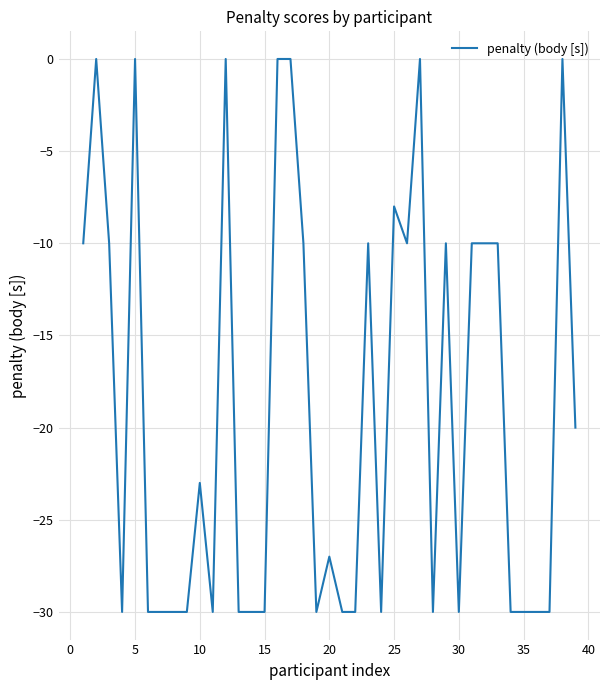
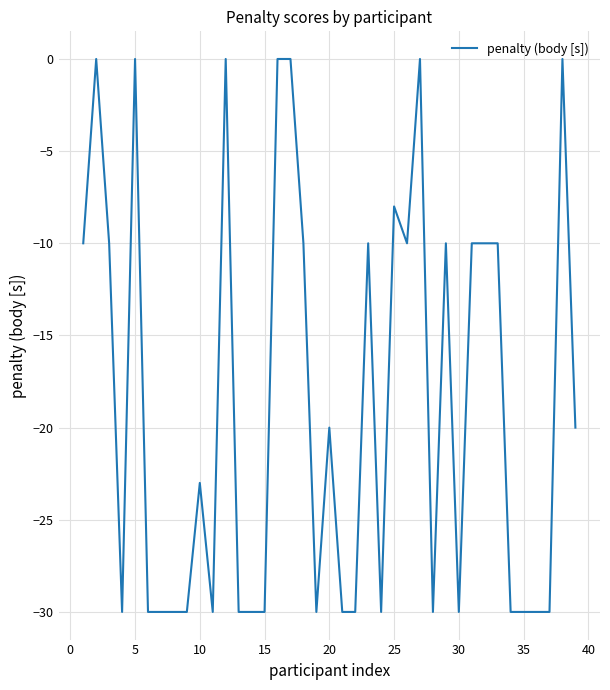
  {
    "5": 0,
    "10": -23,
    "15": -30,
-   "20": -27,
+   "20": -20,
    "25": -8,
    "30": -30,
    "35": -30
  }
